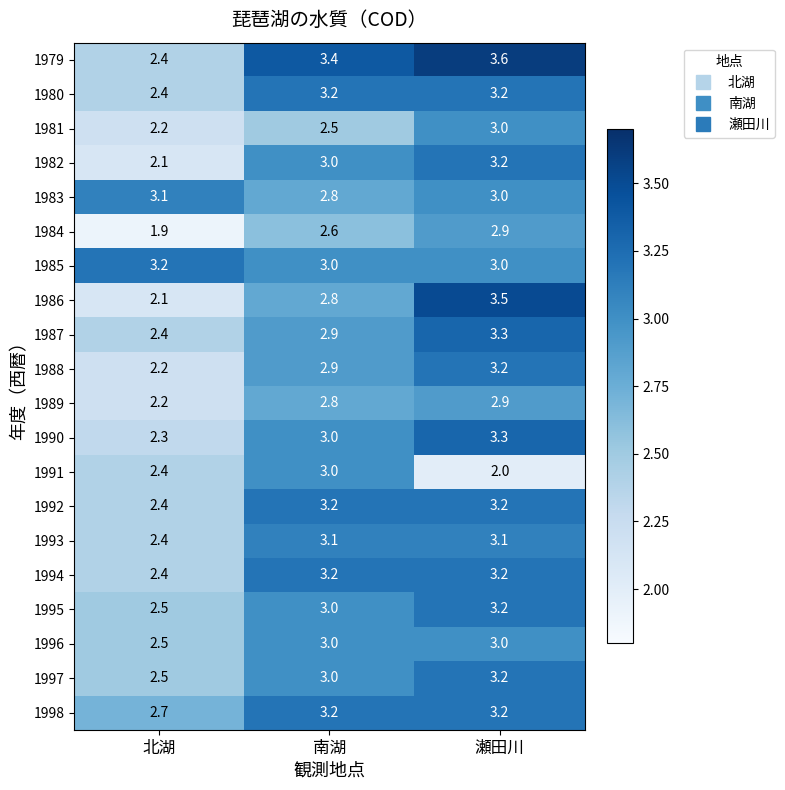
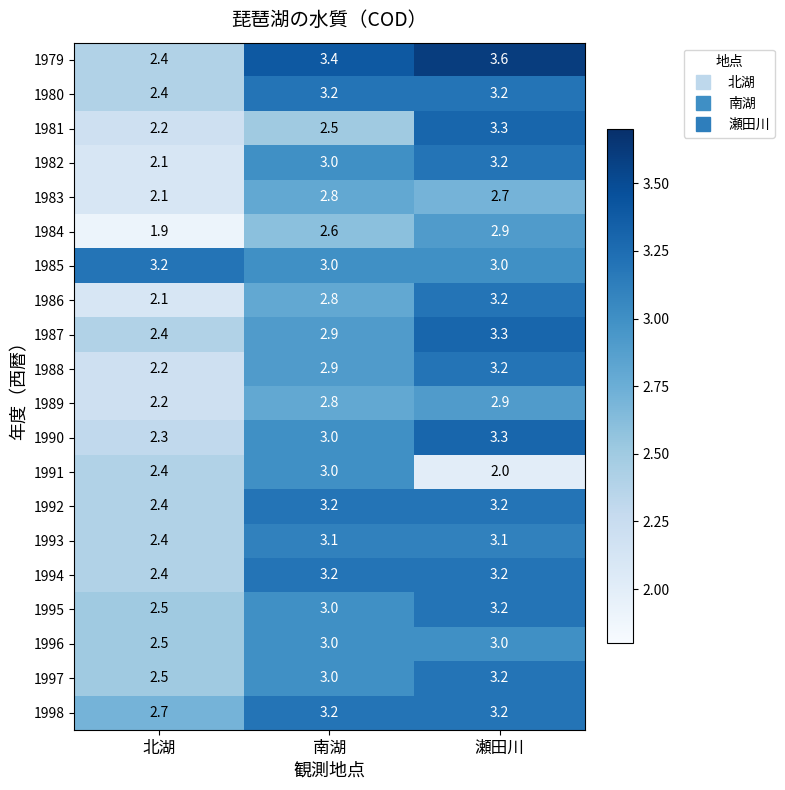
  {
    "1979": {
      "北湖": 2.4,
      "南湖": 3.4,
      "瀬田川": 3.6
    },
    "1980": {
      "北湖": 2.4,
      "南湖": 3.2,
      "瀬田川": 3.2
    },
    "1981": {
      "北湖": 2.2,
      "南湖": 2.5,
-     "瀬田川": 3.0
+     "瀬田川": 3.3
    },
    "1982": {
      "北湖": 2.1,
      "南湖": 3.0,
      "瀬田川": 3.2
    },
    "1983": {
-     "北湖": 3.1,
+     "北湖": 2.1,
      "南湖": 2.8,
-     "瀬田川": 3.0
+     "瀬田川": 2.7
    },
    "1984": {
      "北湖": 1.9,
      "南湖": 2.6,
      "瀬田川": 2.9
    },
    "1985": {
      "北湖": 3.2,
      "南湖": 3.0,
      "瀬田川": 3.0
    },
    "1986": {
      "北湖": 2.1,
      "南湖": 2.8,
-     "瀬田川": 3.5
+     "瀬田川": 3.2
    },
    "1987": {
      "北湖": 2.4,
      "南湖": 2.9,
      "瀬田川": 3.3
    },
    "1988": {
      "北湖": 2.2,
      "南湖": 2.9,
      "瀬田川": 3.2
    },
    "1989": {
      "北湖": 2.2,
      "南湖": 2.8,
      "瀬田川": 2.9
    },
    "1990": {
      "北湖": 2.3,
      "南湖": 3.0,
      "瀬田川": 3.3
    },
    "1991": {
      "北湖": 2.4,
      "南湖": 3.0,
      "瀬田川": 2.0
    },
    "1992": {
      "北湖": 2.4,
      "南湖": 3.2,
      "瀬田川": 3.2
    },
    "1993": {
      "北湖": 2.4,
      "南湖": 3.1,
      "瀬田川": 3.1
    },
    "1994": {
      "北湖": 2.4,
      "南湖": 3.2,
      "瀬田川": 3.2
    },
    "1995": {
      "北湖": 2.5,
      "南湖": 3.0,
      "瀬田川": 3.2
    },
    "1996": {
      "北湖": 2.5,
      "南湖": 3.0,
      "瀬田川": 3.0
    },
    "1997": {
      "北湖": 2.5,
      "南湖": 3.0,
      "瀬田川": 3.2
    },
    "1998": {
      "北湖": 2.7,
      "南湖": 3.2,
      "瀬田川": 3.2
    }
  }
